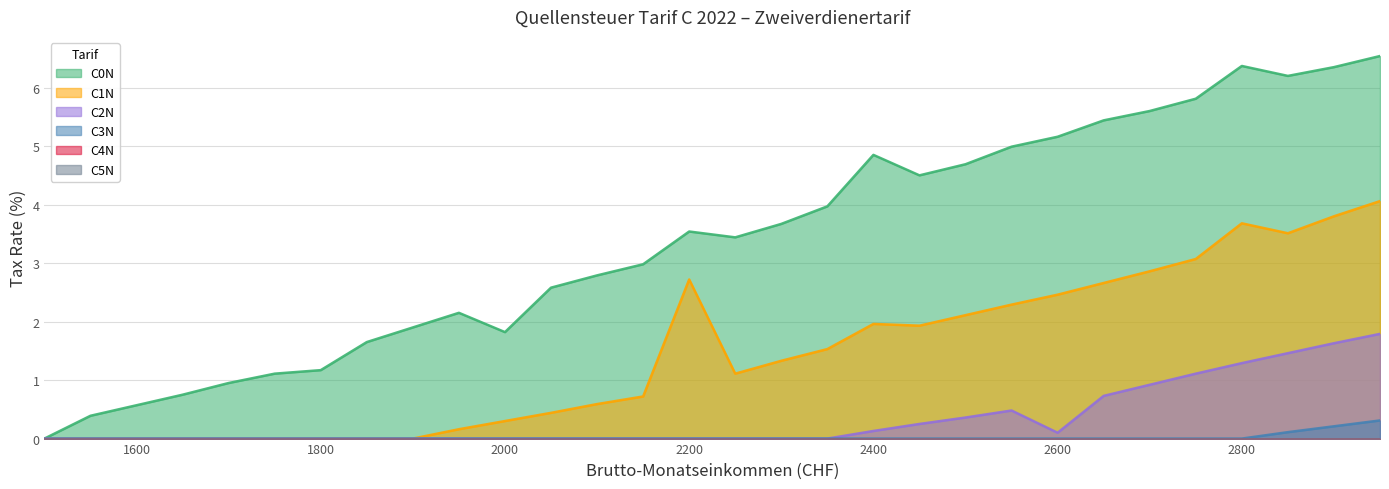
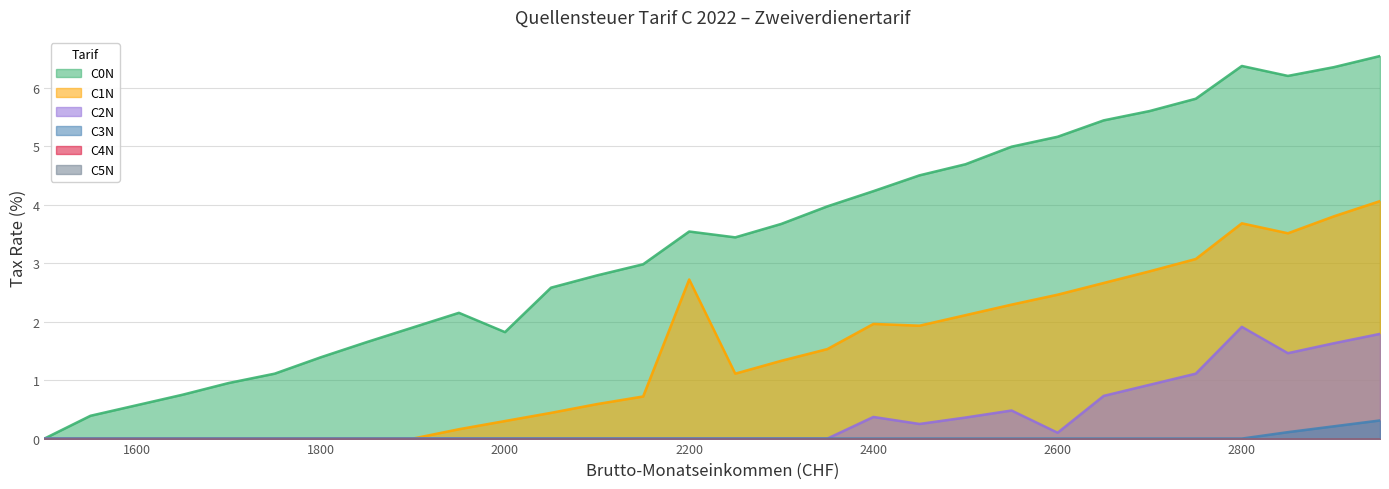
  {
    "C0N": {
      "1600": 0.6,
-     "1800": 1.2,
+     "1800": 1.4,
      "2000": 1.8,
      "2200": 3.5,
-     "2400": 4.9,
+     "2400": 4.2,
      "2600": 5.2,
      "2800": 6.4
    },
    "C1N": {
      "2000": 0.3,
      "2200": 2.7,
      "2400": 2.0,
      "2600": 2.5,
      "2800": 3.7
    },
    "C2N": {
-     "2400": 0.1,
+     "2400": 0.4,
      "2600": 0.1,
-     "2800": 1.3
+     "2800": 1.9
    }
  }
